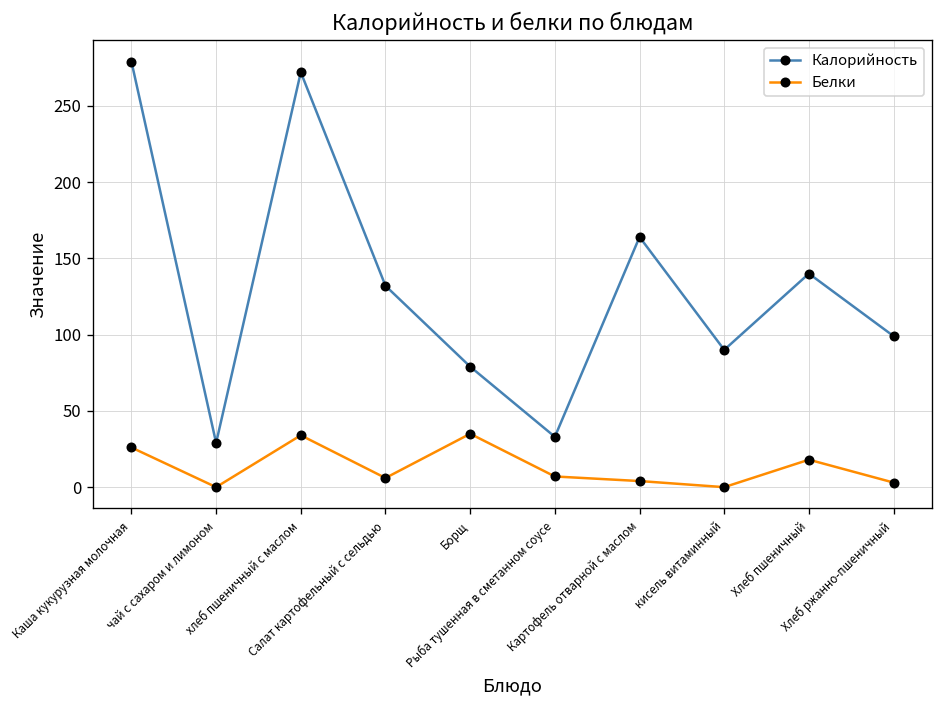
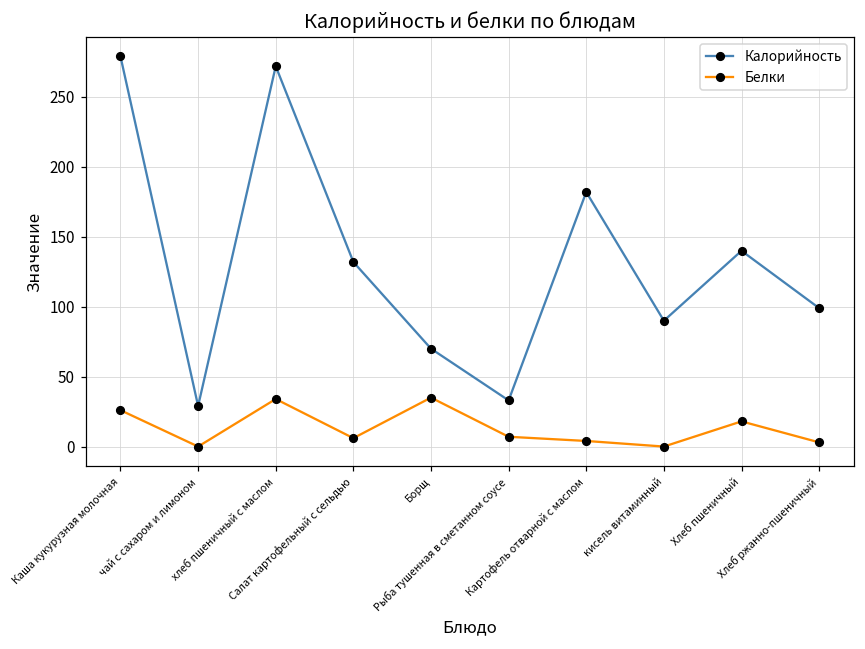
  {
    "Калорийность": {
      "Каша кукурузная молочная": 279,
      "чай с сахаром и лимоном": 29,
      "хлеб пшеничный с маслом": 272,
      "Салат картофельный с сельдью": 132,
-     "Борщ": 79,
+     "Борщ": 70,
      "Рыба тушенная в сметанном соусе": 33,
-     "Картофель отварной с маслом": 164,
+     "Картофель отварной с маслом": 182,
      "кисель витаминный": 90,
      "Хлеб пшеничный": 140,
      "Хлеб ржанно-пшеничный": 99
    },
    "Белки": {
      "Каша кукурузная молочная": 26,
      "чай с сахаром и лимоном": 0,
      "хлеб пшеничный с маслом": 34,
      "Салат картофельный с сельдью": 6,
      "Борщ": 35,
      "Рыба тушенная в сметанном соусе": 7,
      "Картофель отварной с маслом": 4,
      "кисель витаминный": 0,
      "Хлеб пшеничный": 18,
      "Хлеб ржанно-пшеничный": 3
    }
  }
